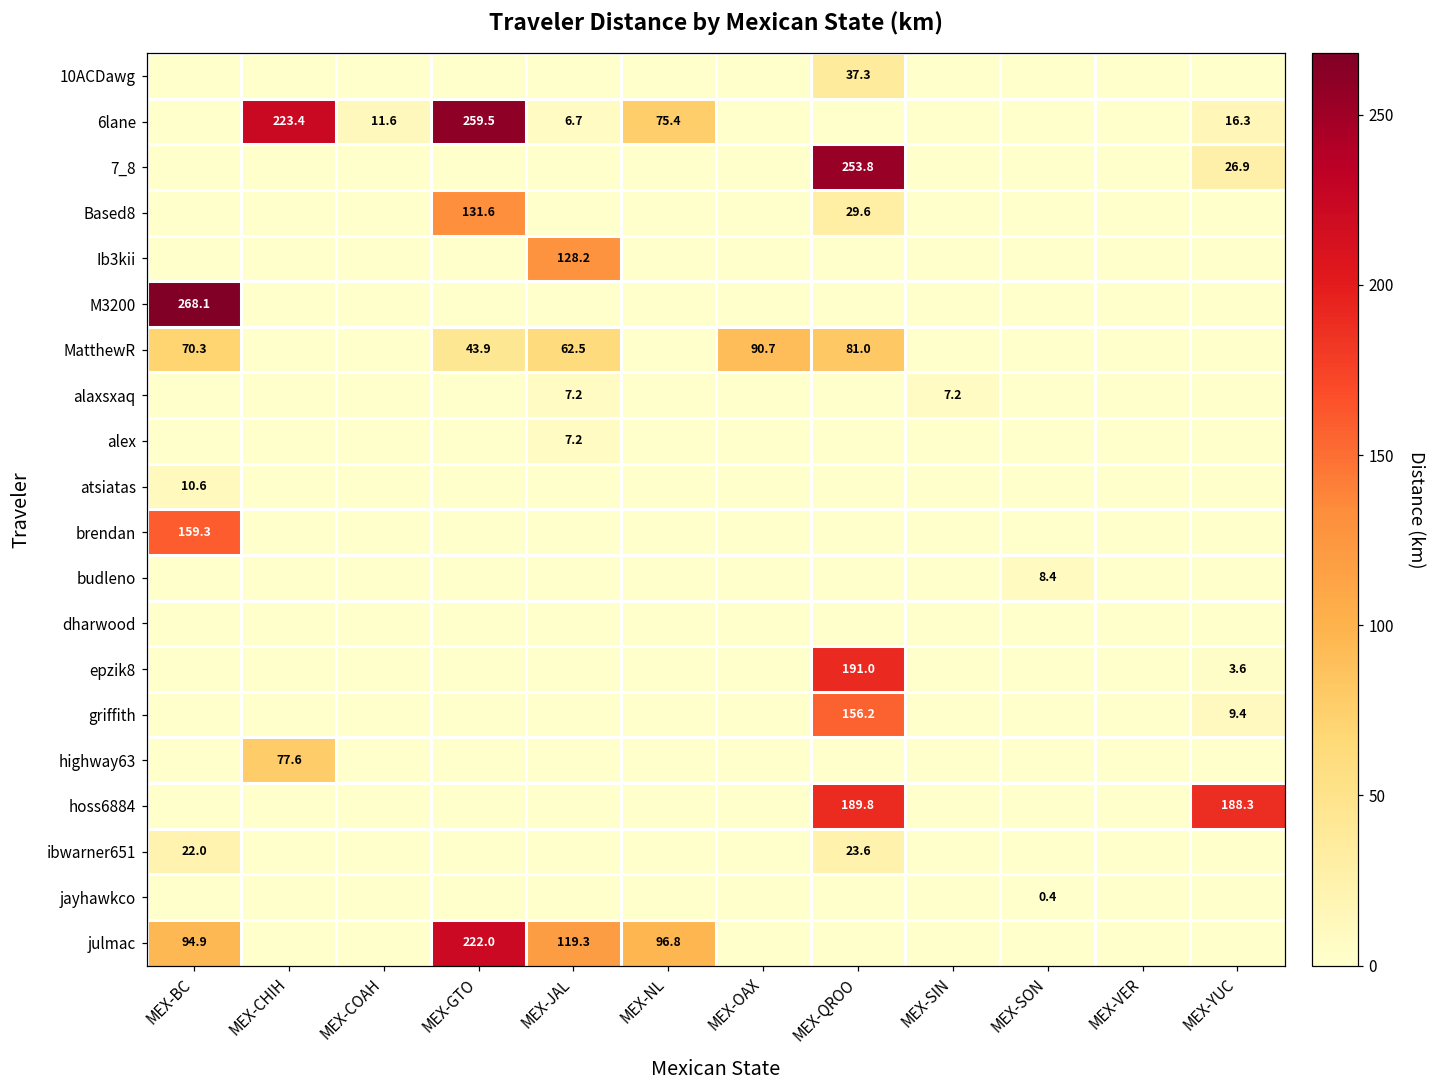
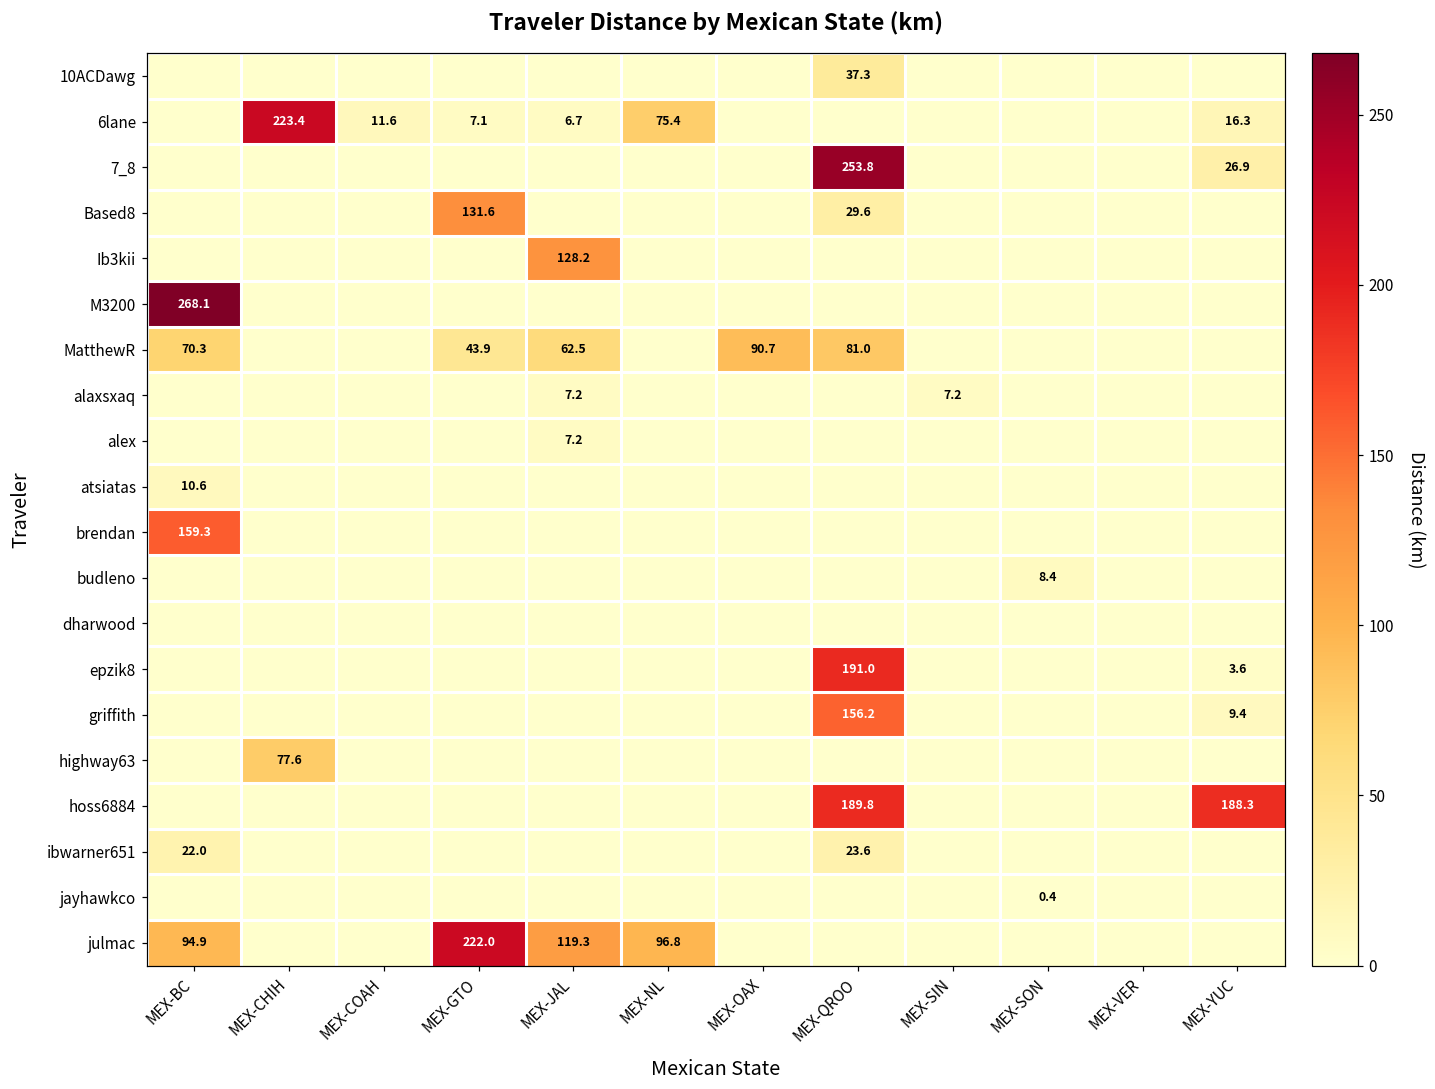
  {
    "10ACDawg": {
      "MEX-QROO": 37.3
    },
    "6lane": {
      "MEX-CHIH": 223.4,
      "MEX-COAH": 11.6,
-     "MEX-GTO": 259.5,
+     "MEX-GTO": 7.1,
      "MEX-JAL": 6.7,
      "MEX-NL": 75.4,
      "MEX-YUC": 16.3
    },
    "7_8": {
      "MEX-QROO": 253.8,
      "MEX-YUC": 26.9
    },
    "Based8": {
      "MEX-GTO": 131.6,
      "MEX-QROO": 29.6
    },
    "Ib3kii": {
      "MEX-JAL": 128.2
    },
    "M3200": {
      "MEX-BC": 268.1
    },
    "MatthewR": {
      "MEX-BC": 70.3,
      "MEX-GTO": 43.9,
      "MEX-JAL": 62.5,
      "MEX-OAX": 90.7,
      "MEX-QROO": 81.0
    },
    "alaxsxaq": {
      "MEX-JAL": 7.2,
      "MEX-SIN": 7.2
    },
    "alex": {
      "MEX-JAL": 7.2
    },
    "atsiatas": {
      "MEX-BC": 10.6
    },
    "brendan": {
      "MEX-BC": 159.3
    },
    "budleno": {
      "MEX-SON": 8.4
    },
    "epzik8": {
      "MEX-QROO": 191.0,
      "MEX-YUC": 3.6
    },
    "griffith": {
      "MEX-QROO": 156.2,
      "MEX-YUC": 9.4
    },
    "highway63": {
      "MEX-CHIH": 77.6
    },
    "hoss6884": {
      "MEX-QROO": 189.8,
      "MEX-YUC": 188.3
    },
    "ibwarner651": {
      "MEX-BC": 22.0,
      "MEX-QROO": 23.6
    },
    "jayhawkco": {
      "MEX-SON": 0.4
    },
    "julmac": {
      "MEX-BC": 94.9,
      "MEX-GTO": 222.0,
      "MEX-JAL": 119.3,
      "MEX-NL": 96.8
    }
  }
